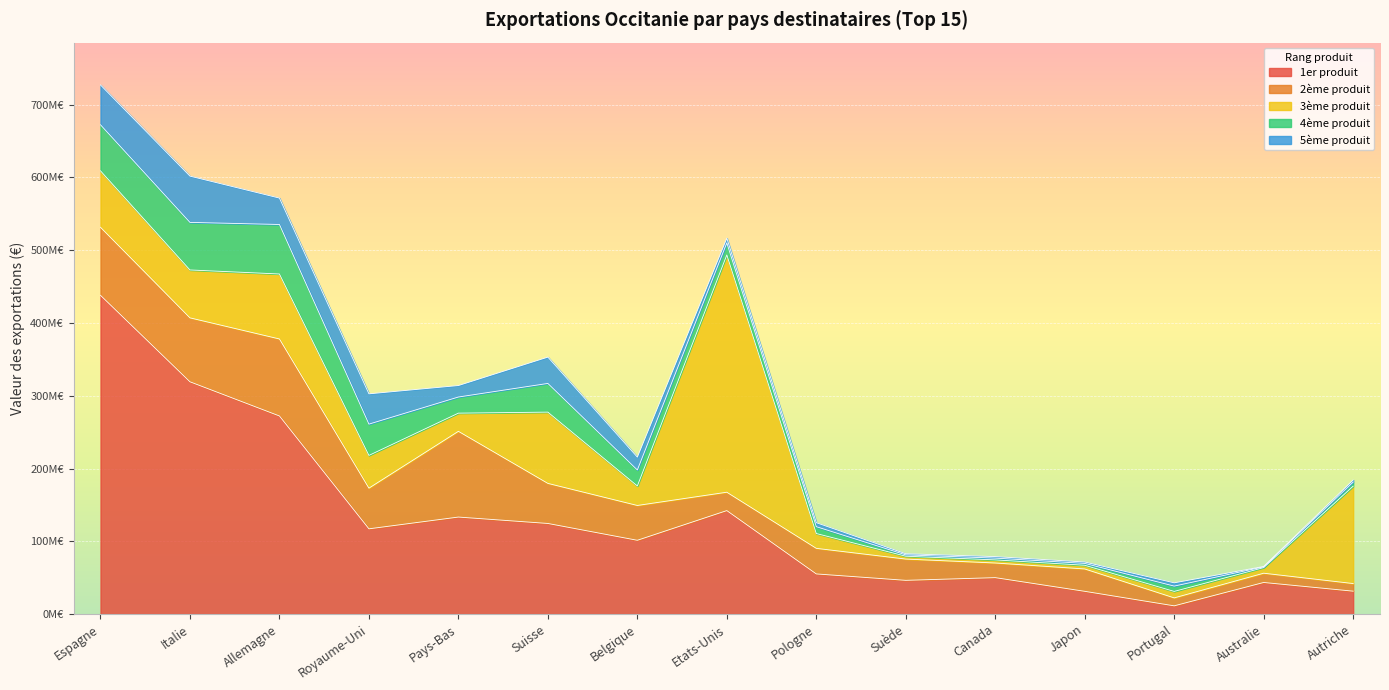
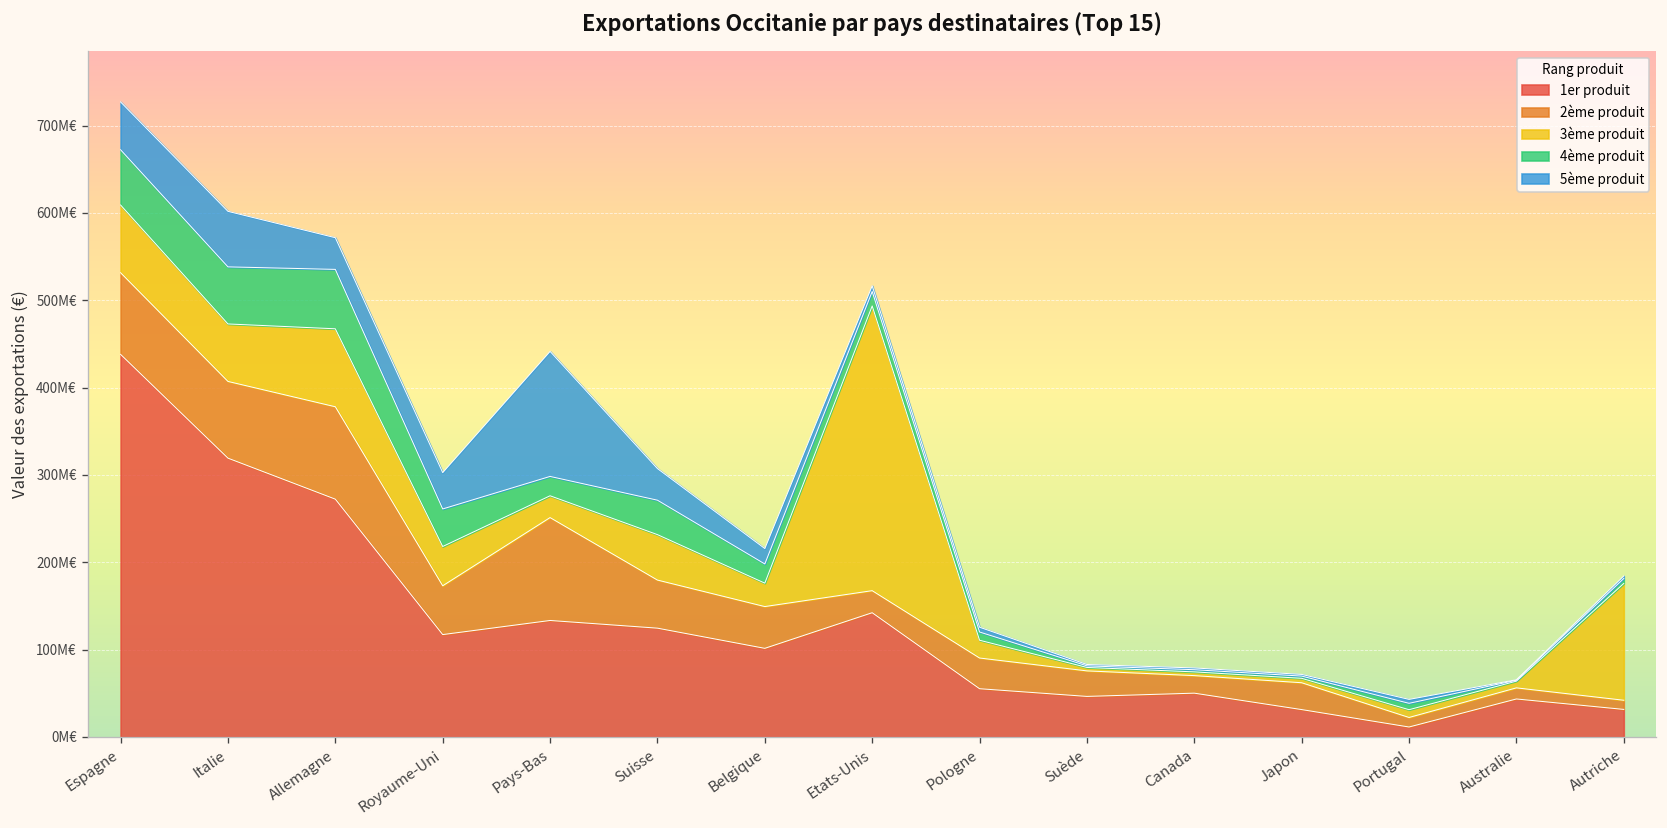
  {
    "3ème produit": {
      "Espagne": "80M€",
      "Italie": "70M€",
      "Allemagne": "90M€",
      "Royaume-Uni": "40M€",
      "Pays-Bas": "20M€",
-     "Suisse": "100M€",
+     "Suisse": "50M€",
      "Belgique": "30M€",
      "Etats-Unis": "330M€",
      "Pologne": "20M€",
      "Portugal": "10M€",
      "Autriche": "130M€"
    },
    "4ème produit": {
      "Espagne": "60M€",
      "Italie": "70M€",
      "Allemagne": "70M€",
      "Royaume-Uni": "40M€",
      "Pays-Bas": "20M€",
      "Suisse": "40M€",
      "Belgique": "20M€",
      "Etats-Unis": "20M€",
      "Pologne": "10M€",
      "Portugal": "10M€"
    },
    "5ème produit": {
      "Espagne": "50M€",
      "Italie": "60M€",
      "Allemagne": "40M€",
      "Royaume-Uni": "40M€",
-     "Pays-Bas": "20M€",
+     "Pays-Bas": "140M€",
      "Suisse": "40M€",
      "Belgique": "20M€",
      "Etats-Unis": "10M€",
      "Pologne": "10M€",
      "Portugal": "0M€"
    }
  }
